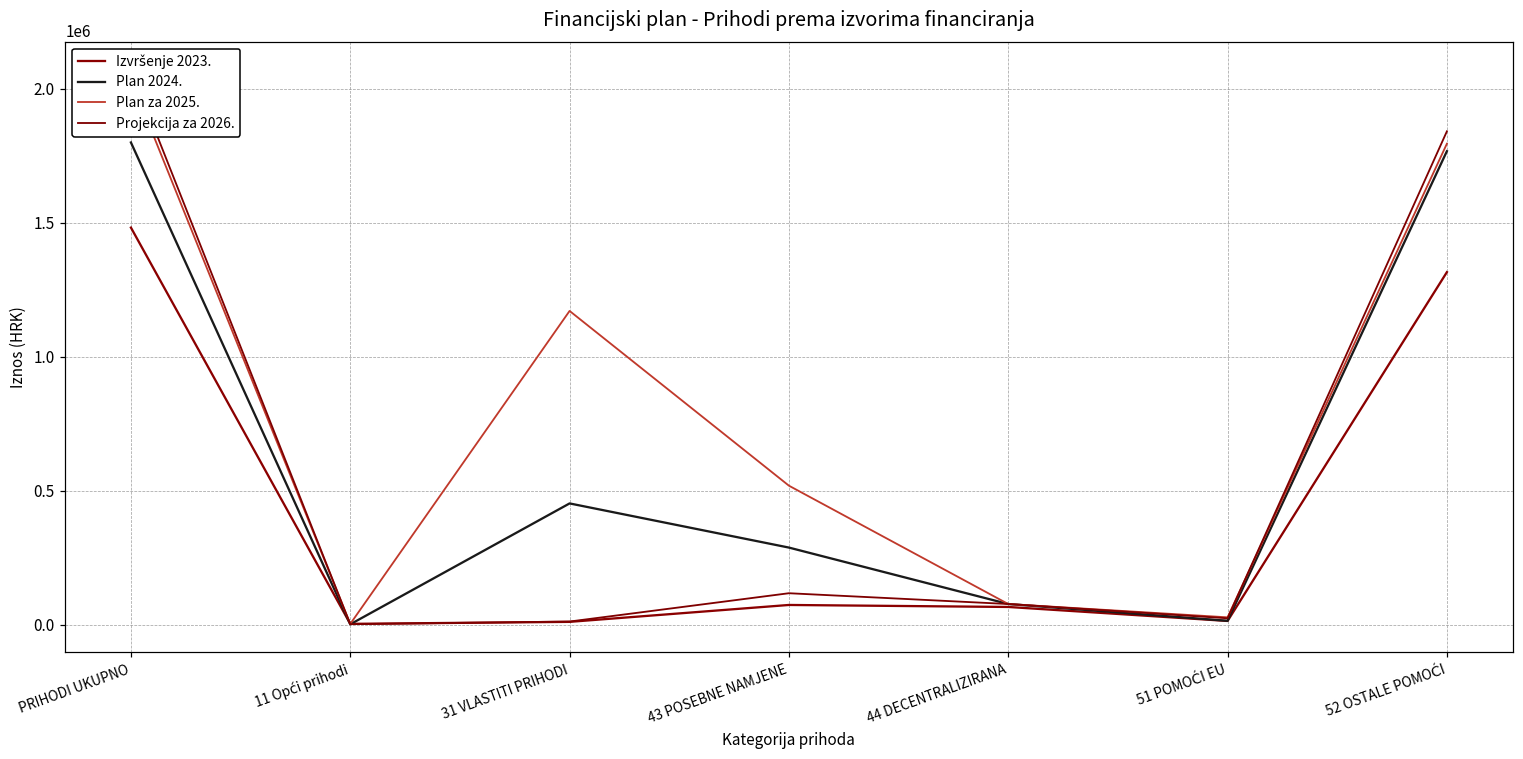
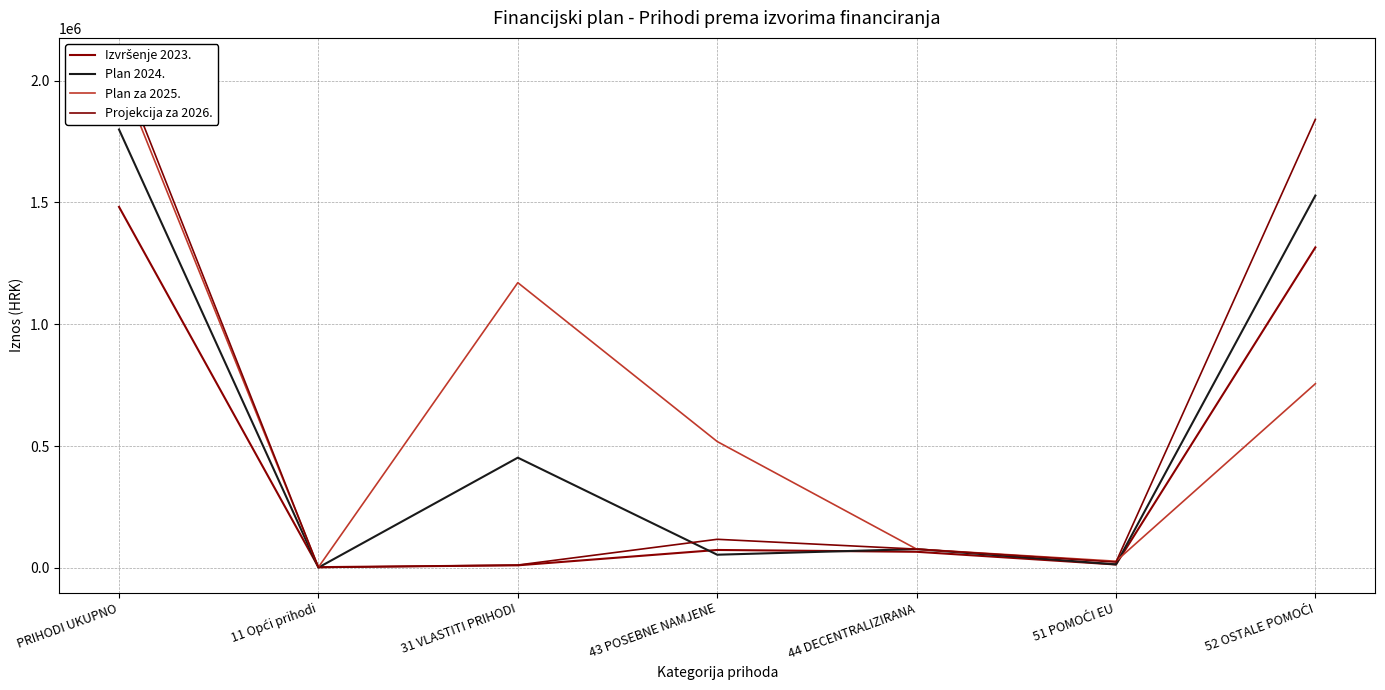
  {
    "Plan 2024.": {
      "PRIHODI UKUPNO": 1800000,
      "31 VLASTITI PRIHODI": 450000,
-     "43 POSEBNE NAMJENE": 290000,
-     "52 OSTALE POMOĆI": 1770000
+     "43 POSEBNE NAMJENE": 50000,
+     "52 OSTALE POMOĆI": 1530000
    },
    "Plan za 2025.": {
      "31 VLASTITI PRIHODI": 1170000,
      "43 POSEBNE NAMJENE": 520000,
-     "52 OSTALE POMOĆI": 1790000
+     "52 OSTALE POMOĆI": 760000
    }
  }
